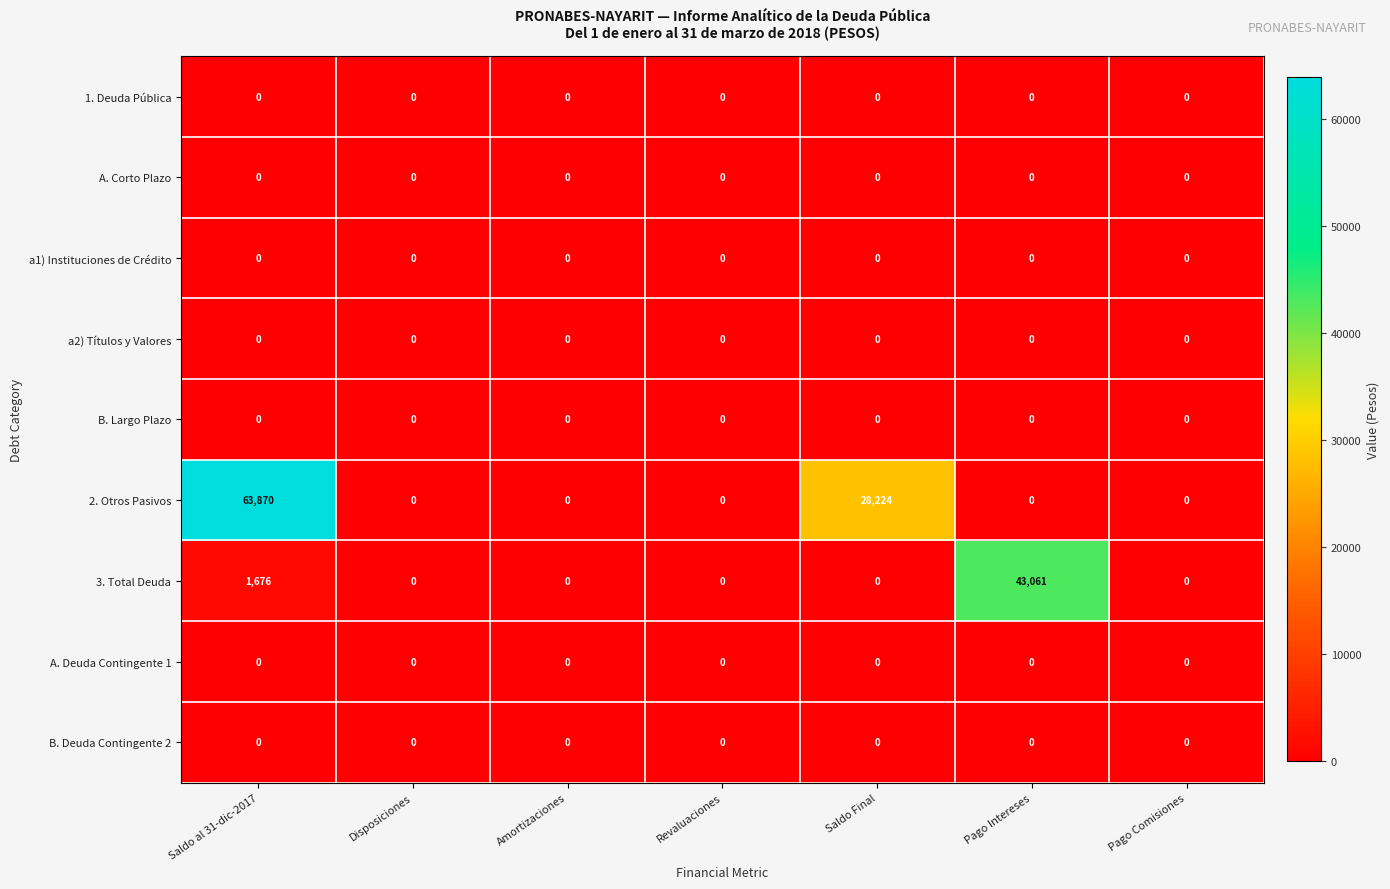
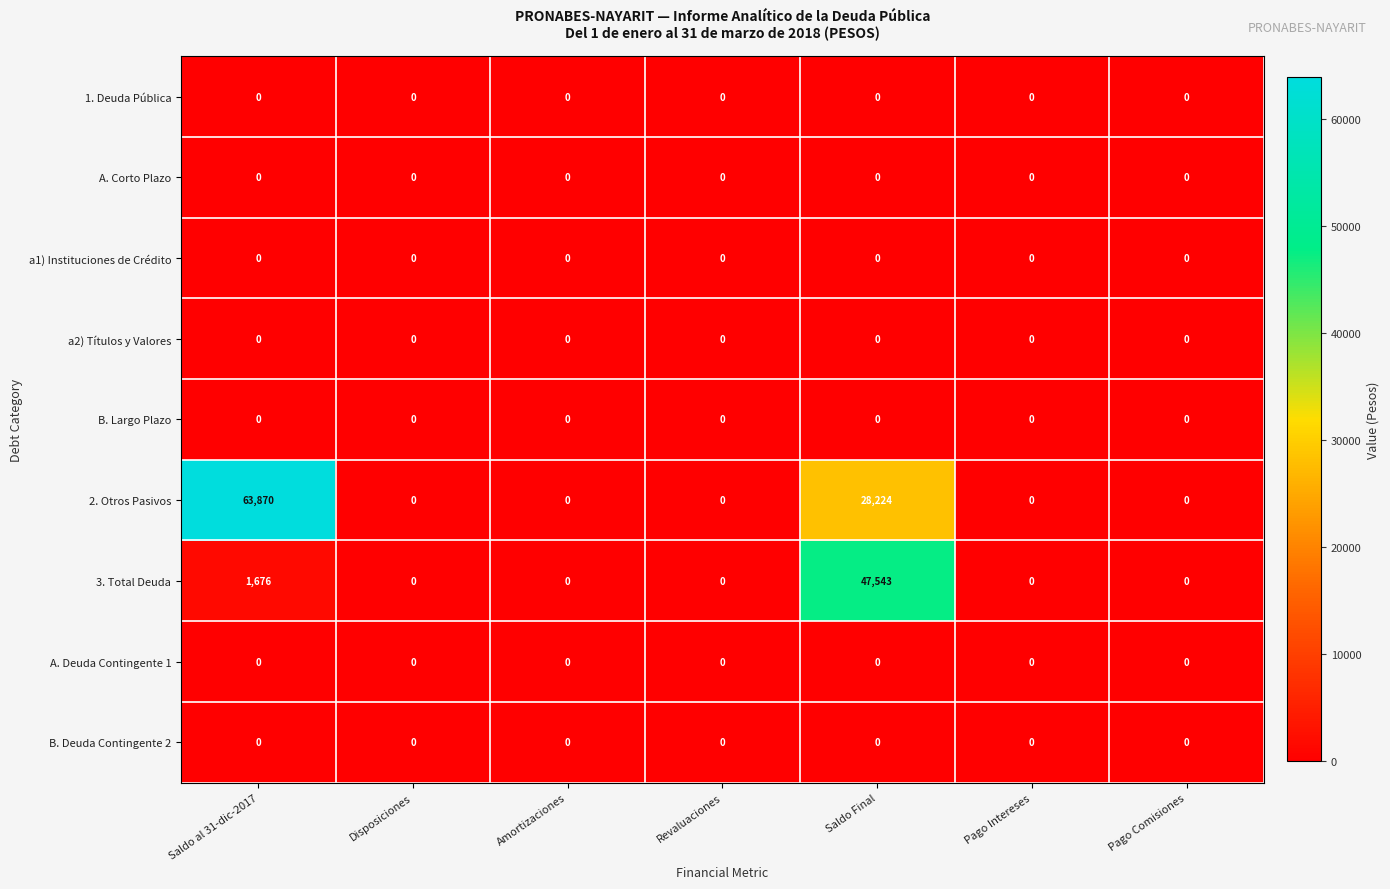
  {
    "1. Deuda Pública": {
      "Saldo al 31-dic-2017": "0",
      "Disposiciones": "0",
      "Amortizaciones": "0",
      "Revaluaciones": "0",
      "Saldo Final": "0",
      "Pago Intereses": "0",
      "Pago Comisiones": "0"
    },
    "A. Corto Plazo": {
      "Saldo al 31-dic-2017": "0",
      "Disposiciones": "0",
      "Amortizaciones": "0",
      "Revaluaciones": "0",
      "Saldo Final": "0",
      "Pago Intereses": "0",
      "Pago Comisiones": "0"
    },
    "a1) Instituciones de Crédito": {
      "Saldo al 31-dic-2017": "0",
      "Disposiciones": "0",
      "Amortizaciones": "0",
      "Revaluaciones": "0",
      "Saldo Final": "0",
      "Pago Intereses": "0",
      "Pago Comisiones": "0"
    },
    "a2) Títulos y Valores": {
      "Saldo al 31-dic-2017": "0",
      "Disposiciones": "0",
      "Amortizaciones": "0",
      "Revaluaciones": "0",
      "Saldo Final": "0",
      "Pago Intereses": "0",
      "Pago Comisiones": "0"
    },
    "B. Largo Plazo": {
      "Saldo al 31-dic-2017": "0",
      "Disposiciones": "0",
      "Amortizaciones": "0",
      "Revaluaciones": "0",
      "Saldo Final": "0",
      "Pago Intereses": "0",
      "Pago Comisiones": "0"
    },
    "2. Otros Pasivos": {
      "Saldo al 31-dic-2017": "63,870",
      "Disposiciones": "0",
      "Amortizaciones": "0",
      "Revaluaciones": "0",
      "Saldo Final": "28,224",
      "Pago Intereses": "0",
      "Pago Comisiones": "0"
    },
    "3. Total Deuda": {
      "Saldo al 31-dic-2017": "1,676",
      "Disposiciones": "0",
      "Amortizaciones": "0",
      "Revaluaciones": "0",
-     "Saldo Final": "0",
-     "Pago Intereses": "43,061",
+     "Saldo Final": "47,543",
+     "Pago Intereses": "0",
      "Pago Comisiones": "0"
    },
    "A. Deuda Contingente 1": {
      "Saldo al 31-dic-2017": "0",
      "Disposiciones": "0",
      "Amortizaciones": "0",
      "Revaluaciones": "0",
      "Saldo Final": "0",
      "Pago Intereses": "0",
      "Pago Comisiones": "0"
    },
    "B. Deuda Contingente 2": {
      "Saldo al 31-dic-2017": "0",
      "Disposiciones": "0",
      "Amortizaciones": "0",
      "Revaluaciones": "0",
      "Saldo Final": "0",
      "Pago Intereses": "0",
      "Pago Comisiones": "0"
    }
  }
